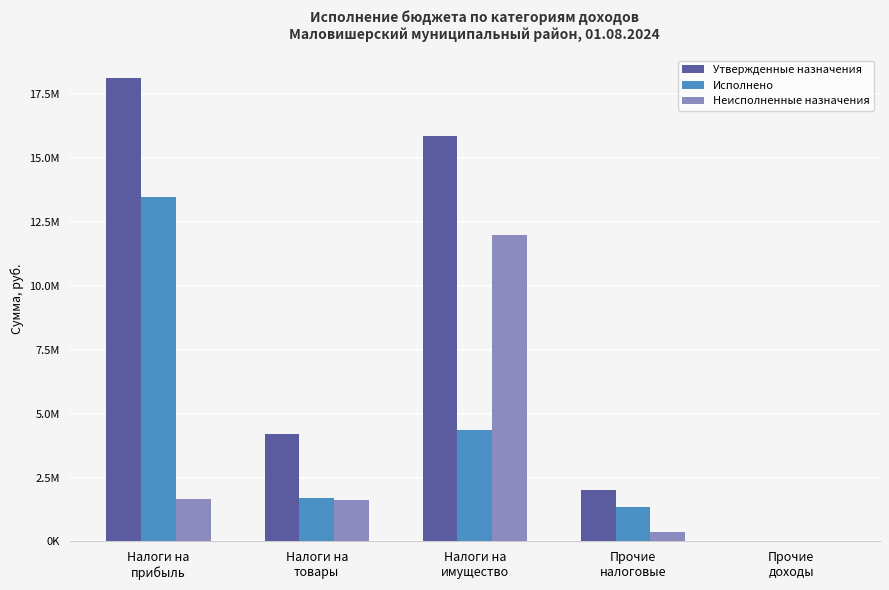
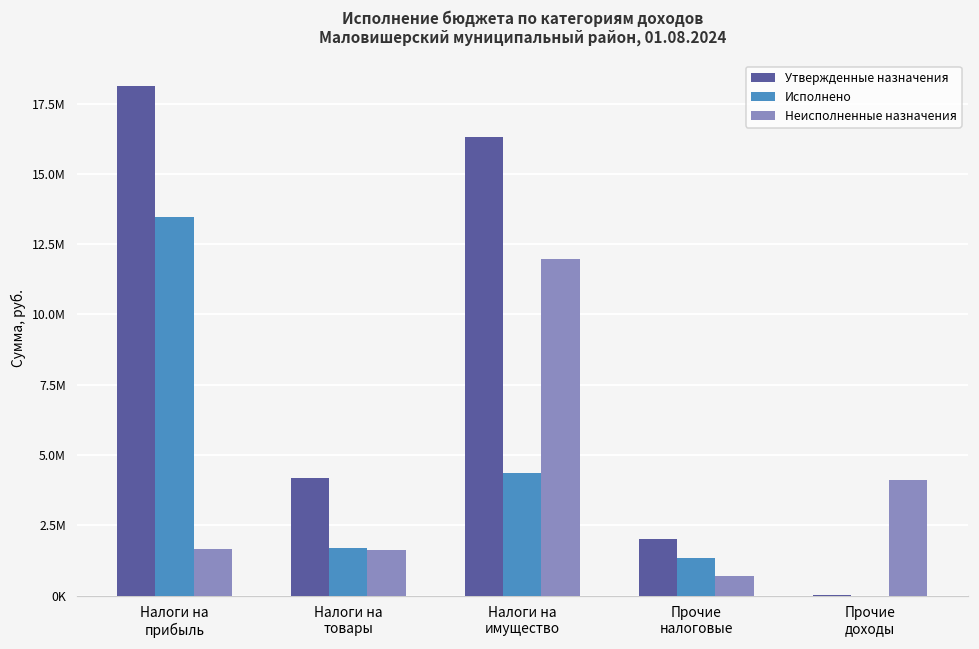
  {
    "Утвержденные назначения": {
      "Налоги на прибыль": 18100000,
      "Налоги на товары": 4200000,
-     "Налоги на имущество": 15900000,
+     "Налоги на имущество": 16300000,
      "Прочие налоговые": 2000000
    },
    "Исполнено": {
      "Налоги на прибыль": 13500000,
      "Налоги на товары": 1700000,
      "Налоги на имущество": 4400000,
      "Прочие налоговые": 1300000,
      "Прочие доходы": 0
    },
    "Неисполненные назначения": {
      "Налоги на прибыль": 1700000,
      "Налоги на товары": 1600000,
      "Налоги на имущество": 12000000,
-     "Прочие налоговые": 400000,
-     "Прочие доходы": 0
+     "Прочие налоговые": 700000,
+     "Прочие доходы": 4100000
    }
  }
